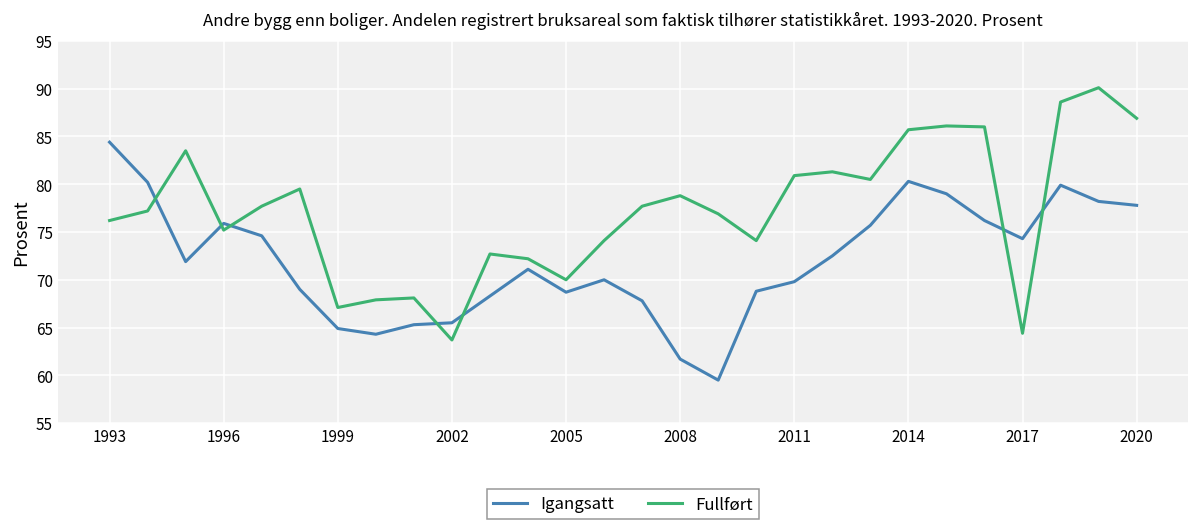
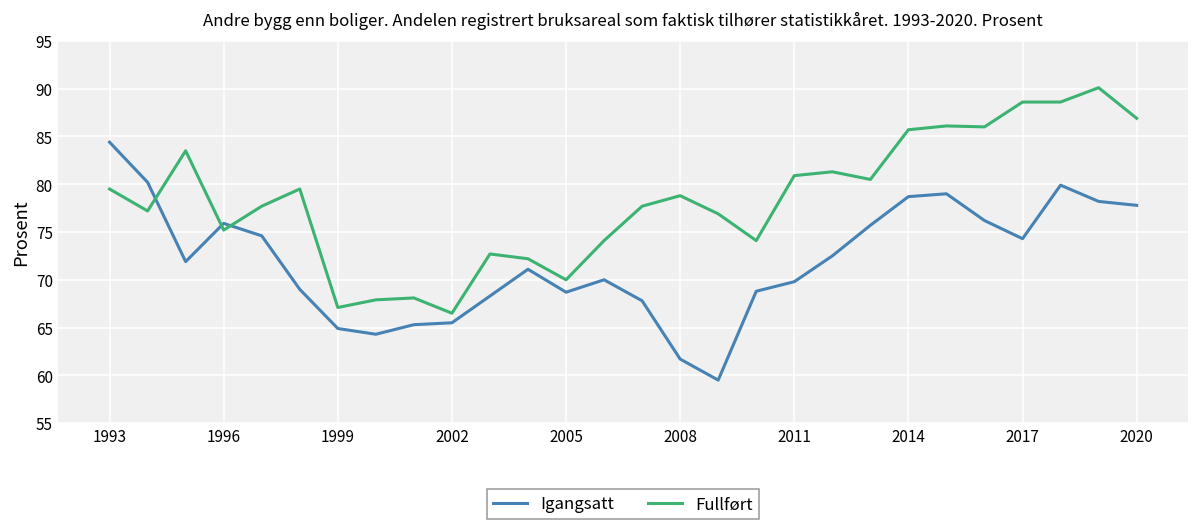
  {
    "Igangsatt": {
      "1993": 84,
      "1996": 76,
      "1999": 65,
      "2002": 66,
      "2005": 69,
      "2008": 62,
      "2011": 70,
-     "2014": 80,
+     "2014": 79,
      "2017": 74,
      "2020": 78
    },
    "Fullført": {
-     "1993": 76,
+     "1993": 80,
      "1996": 75,
      "1999": 67,
-     "2002": 64,
+     "2002": 67,
      "2005": 70,
      "2008": 79,
      "2011": 81,
      "2014": 86,
-     "2017": 64,
+     "2017": 89,
      "2020": 87
    }
  }
